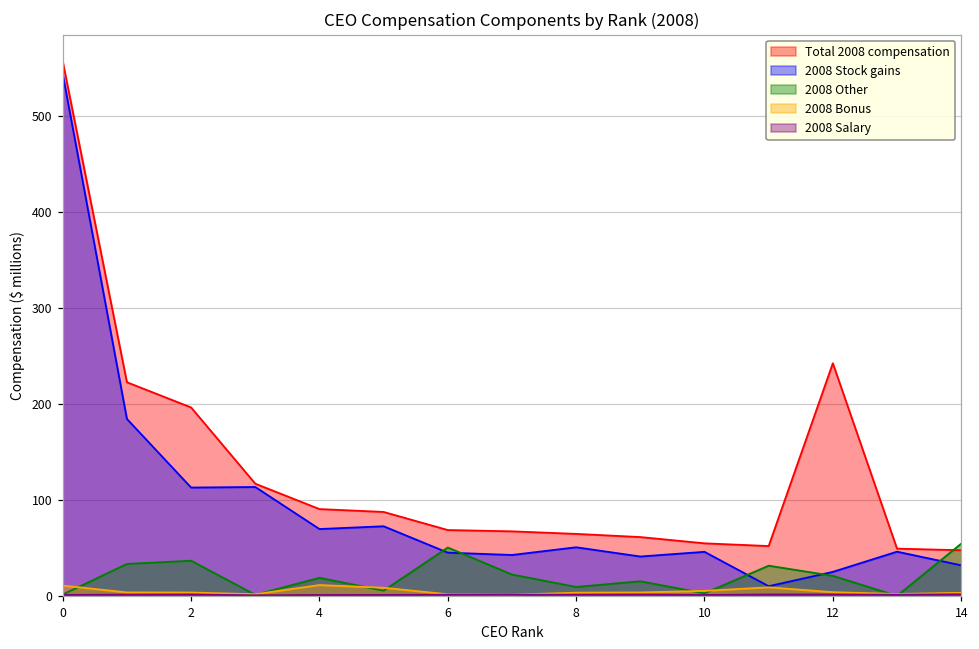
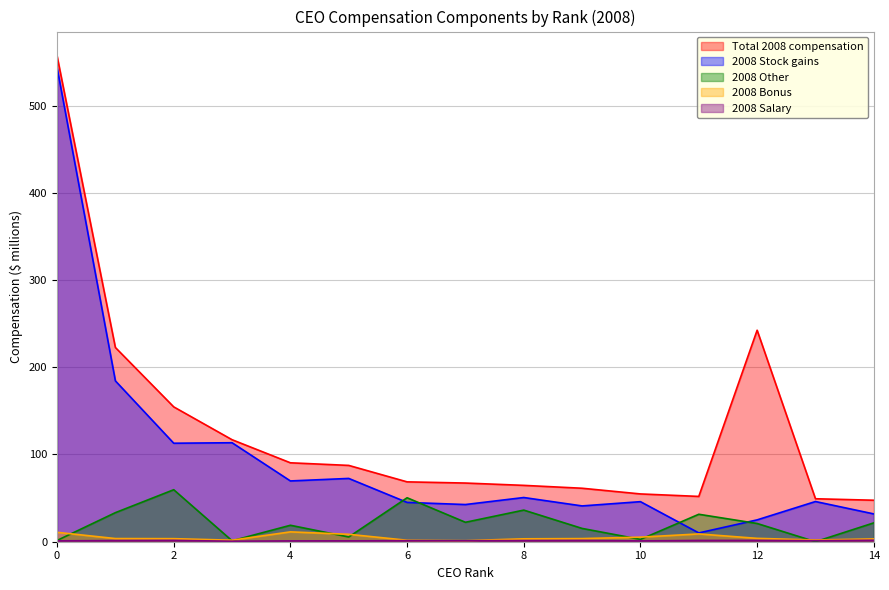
  {
    "Total 2008 compensation": {
      "0": 560,
-     "2": 200,
+     "2": 150,
      "4": 90,
      "6": 70,
      "8": 60,
      "10": 50,
      "12": 240,
      "14": 50
    },
    "2008 Stock gains": {
      "0": 540,
      "2": 110,
      "4": 70,
      "6": 50,
      "8": 50,
      "10": 50,
      "12": 30,
      "14": 30
    },
    "2008 Other": {
-     "2": 40,
+     "2": 60,
      "4": 20,
      "6": 50,
-     "8": 10,
+     "8": 40,
      "12": 20,
-     "14": 50
+     "14": 20
    },
    "2008 Bonus": {
      "0": 10,
      "4": 10
    },
    "2008 Salary": {
      "4": 0
    }
  }
